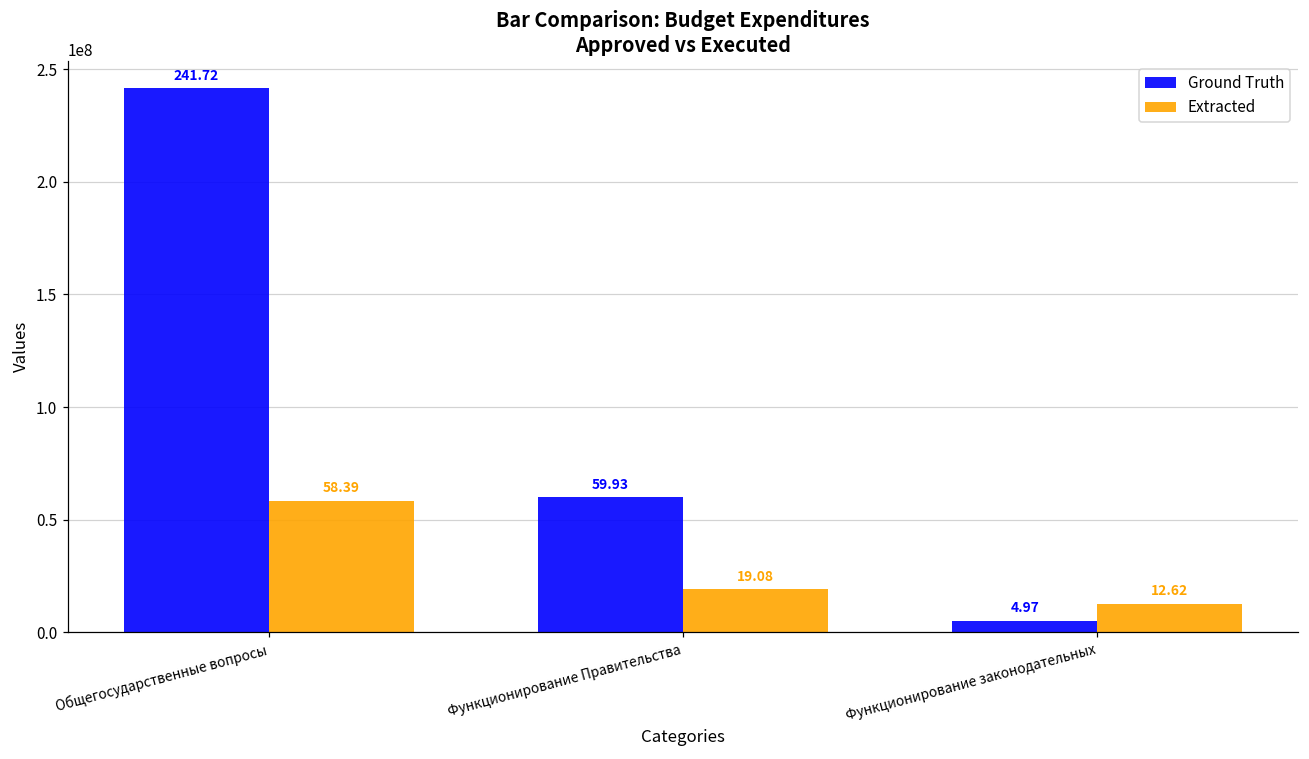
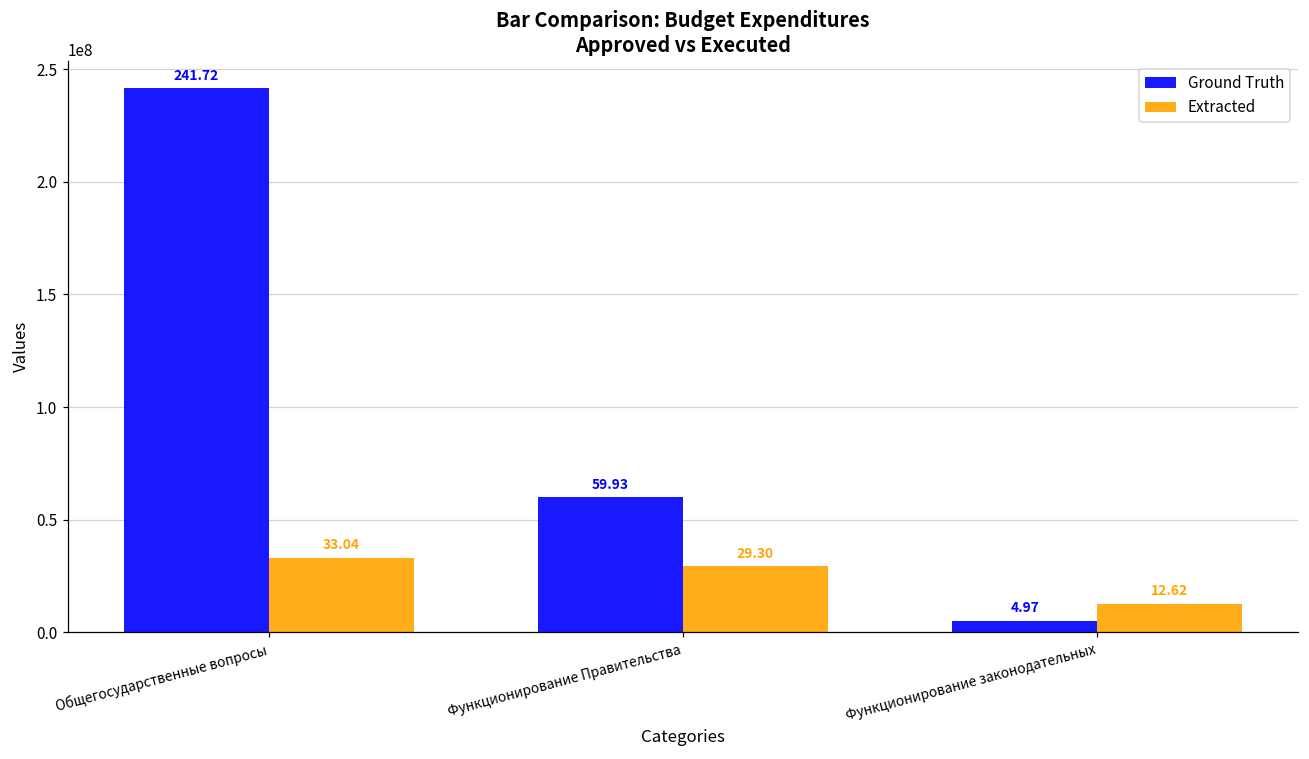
  {
    "Extracted": {
-     "Общегосударственные вопросы": 58.39,
-     "Функционирование Правительства": 19.08
+     "Общегосударственные вопросы": 33.04,
+     "Функционирование Правительства": 29.30
    }
  }
